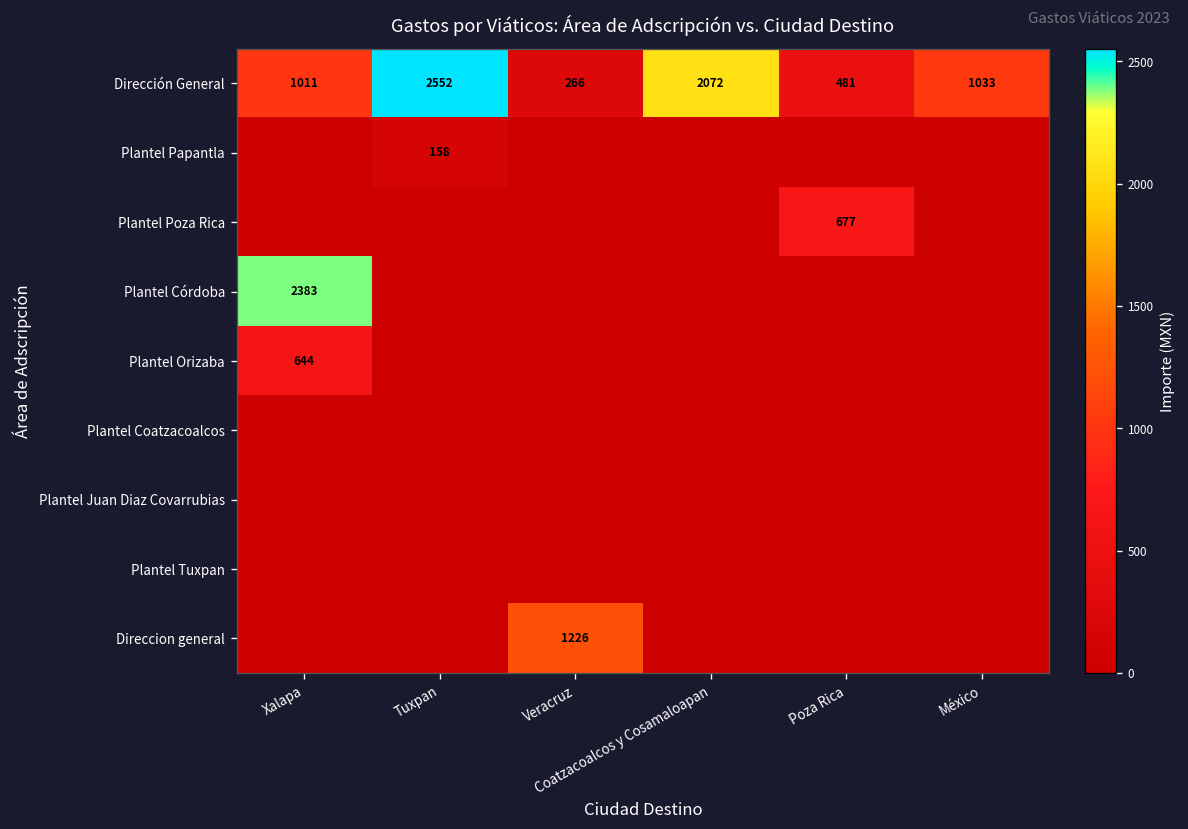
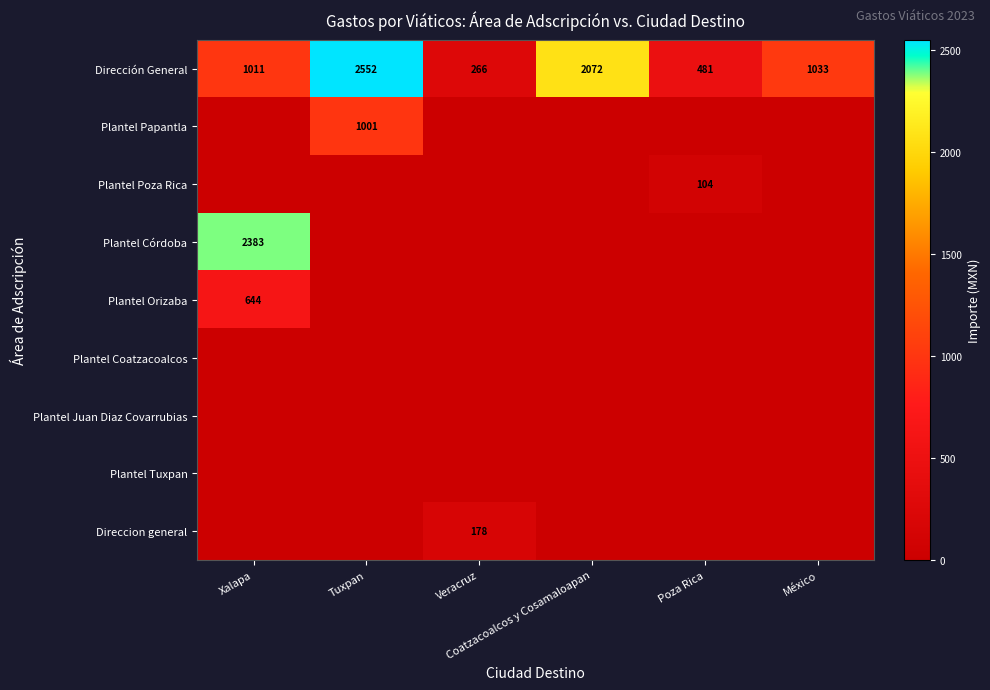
  {
    "Dirección General": {
      "Xalapa": 1011,
      "Tuxpan": 2552,
      "Veracruz": 266,
      "Coatzacoalcos y Cosamaloapan": 2072,
      "Poza Rica": 481,
      "México": 1033
    },
    "Plantel Papantla": {
-     "Tuxpan": 158
+     "Tuxpan": 1001
    },
    "Plantel Poza Rica": {
-     "Poza Rica": 677
+     "Poza Rica": 104
    },
    "Plantel Córdoba": {
      "Xalapa": 2383
    },
    "Plantel Orizaba": {
      "Xalapa": 644
    },
    "Direccion general": {
-     "Veracruz": 1226
+     "Veracruz": 178
    }
  }
